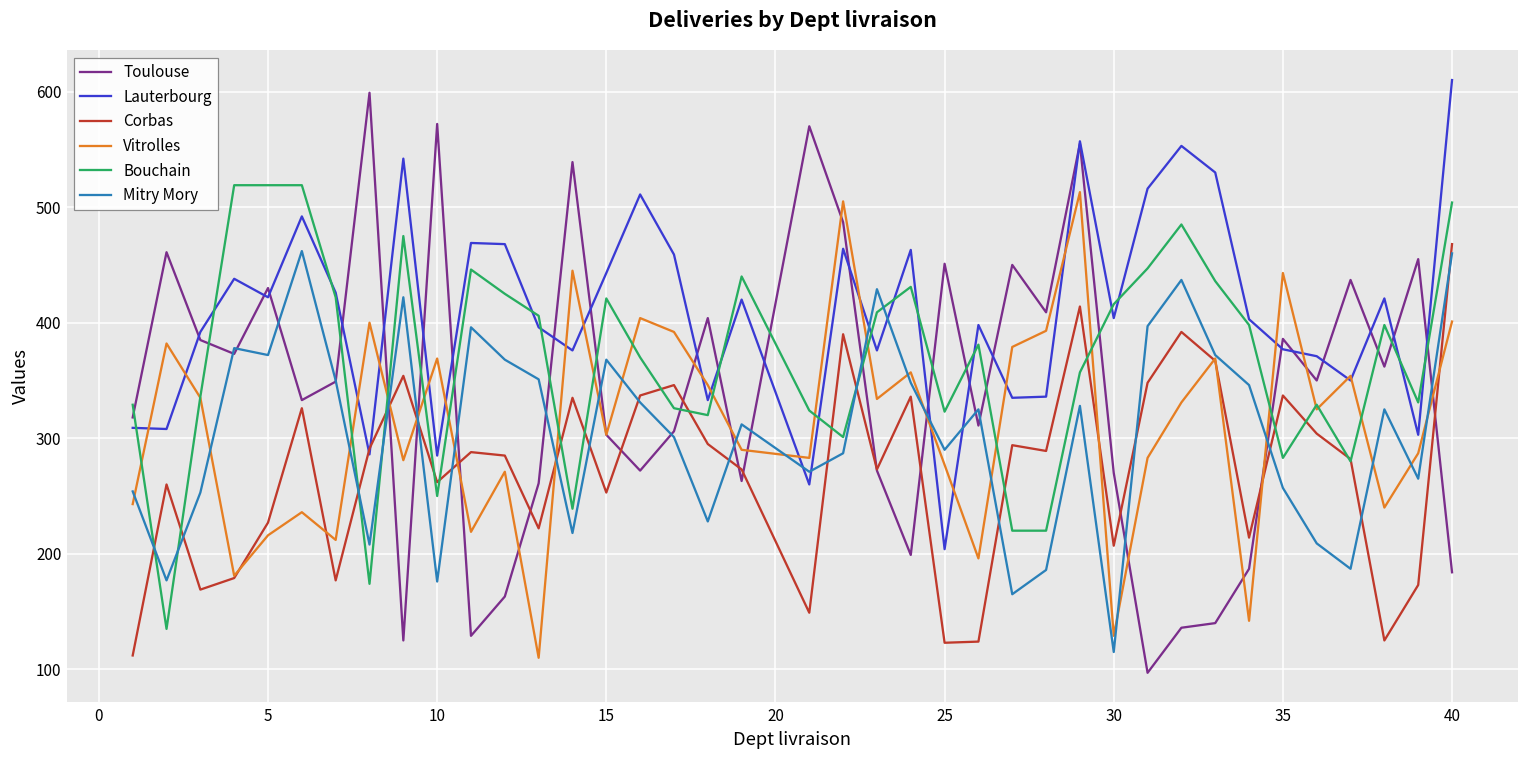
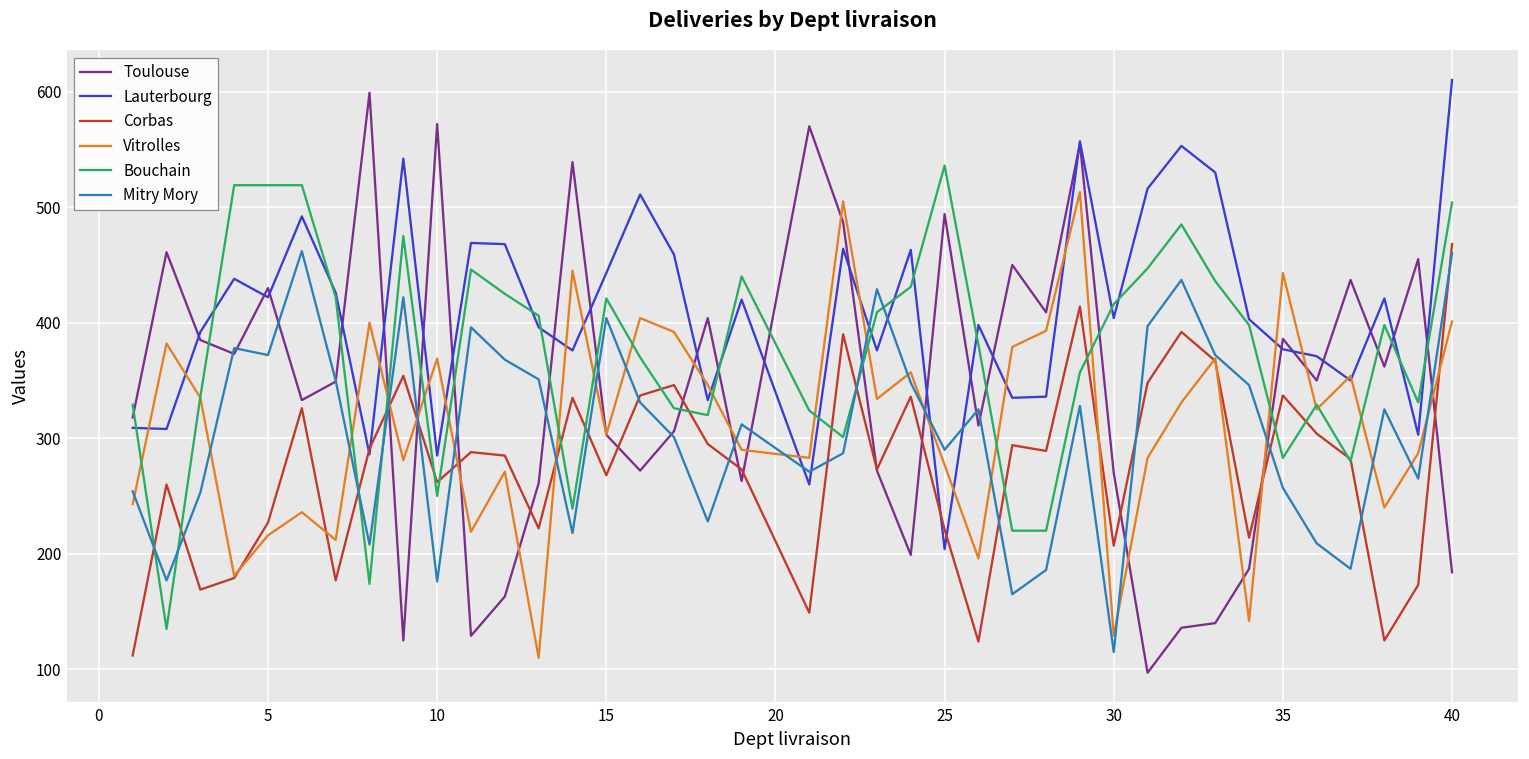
  {
    "Toulouse": {
      "5": 430,
      "10": 572,
-     "25": 451,
+     "25": 494,
      "30": 270,
      "35": 386,
      "40": 184
    },
    "Lauterbourg": {
      "5": 422,
      "10": 285,
      "15": 443,
      "25": 204,
      "30": 404,
      "35": 377,
      "40": 610
    },
    "Corbas": {
      "5": 227,
      "10": 262,
-     "15": 253,
-     "25": 123,
+     "15": 268,
+     "25": 221,
      "30": 207,
      "35": 337,
      "40": 468
    },
    "Vitrolles": {
      "5": 216,
      "10": 369,
      "25": 277,
      "30": 129,
      "35": 443,
      "40": 401
    },
    "Bouchain": {
      "5": 519,
      "10": 250,
      "15": 421,
-     "25": 323,
+     "25": 536,
      "30": 416,
      "35": 283,
      "40": 504
    },
    "Mitry Mory": {
      "5": 372,
      "10": 176,
-     "15": 368,
+     "15": 404,
      "25": 290,
      "30": 115,
      "35": 257,
      "40": 460
    }
  }
